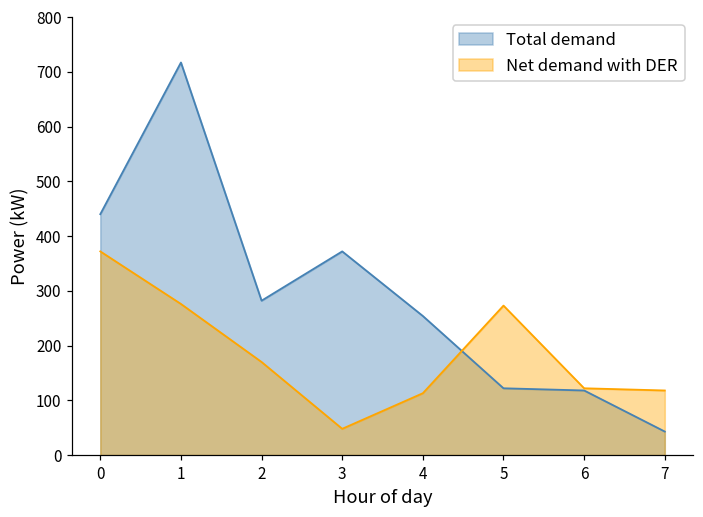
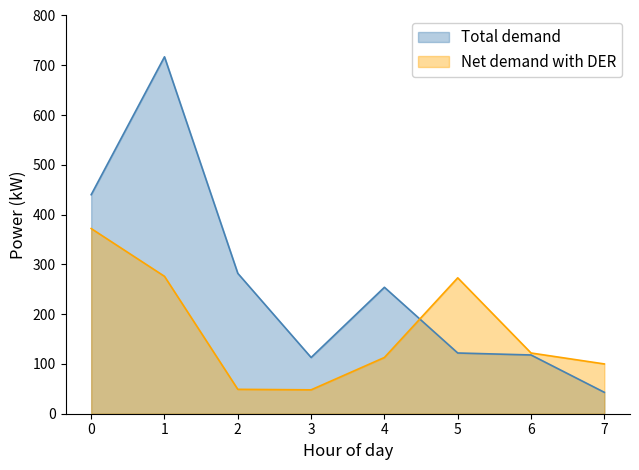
  {
    "Total demand": {
      "0": 440,
      "1": 720,
      "2": 280,
-     "3": 370,
+     "3": 110,
      "4": 250,
      "5": 120,
      "7": 40
    },
    "Net demand with DER": {
      "0": 370,
      "1": 280,
-     "2": 170,
+     "2": 50,
      "3": 50,
      "4": 110,
      "5": 270,
-     "7": 120
+     "7": 100
    }
  }
